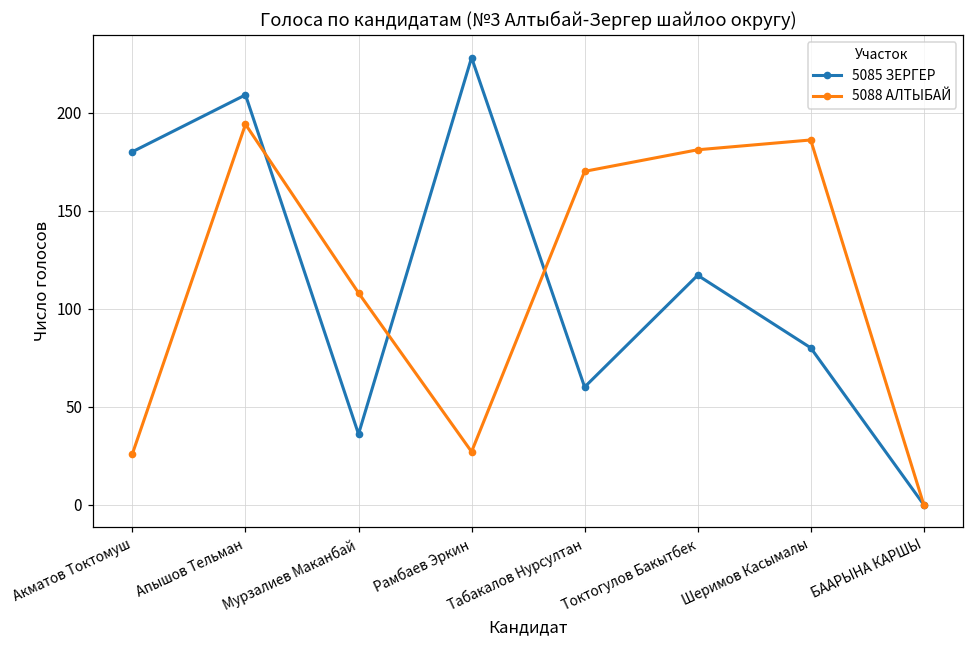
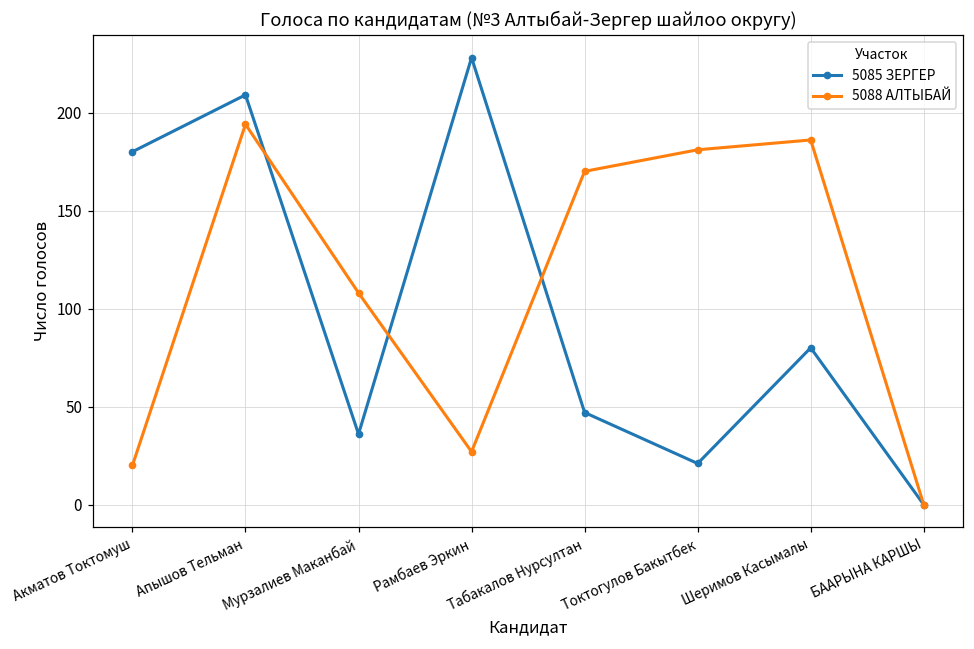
  {
    "5085 ЗЕРГЕР": {
      "Акматов Токтомуш": 180,
      "Апышов Тельман": 209,
      "Мурзалиев Маканбай": 36,
      "Рамбаев Эркин": 228,
-     "Табакалов Нурсултан": 60,
-     "Токтогулов Бакытбек": 117,
+     "Табакалов Нурсултан": 47,
+     "Токтогулов Бакытбек": 21,
      "Шеримов Касымалы": 80
    },
    "5088 АЛТЫБАЙ": {
-     "Акматов Токтомуш": 26,
+     "Акматов Токтомуш": 20,
      "Апышов Тельман": 194,
      "Мурзалиев Маканбай": 108,
      "Рамбаев Эркин": 27,
      "Табакалов Нурсултан": 170,
      "Токтогулов Бакытбек": 181,
      "Шеримов Касымалы": 186
    }
  }
